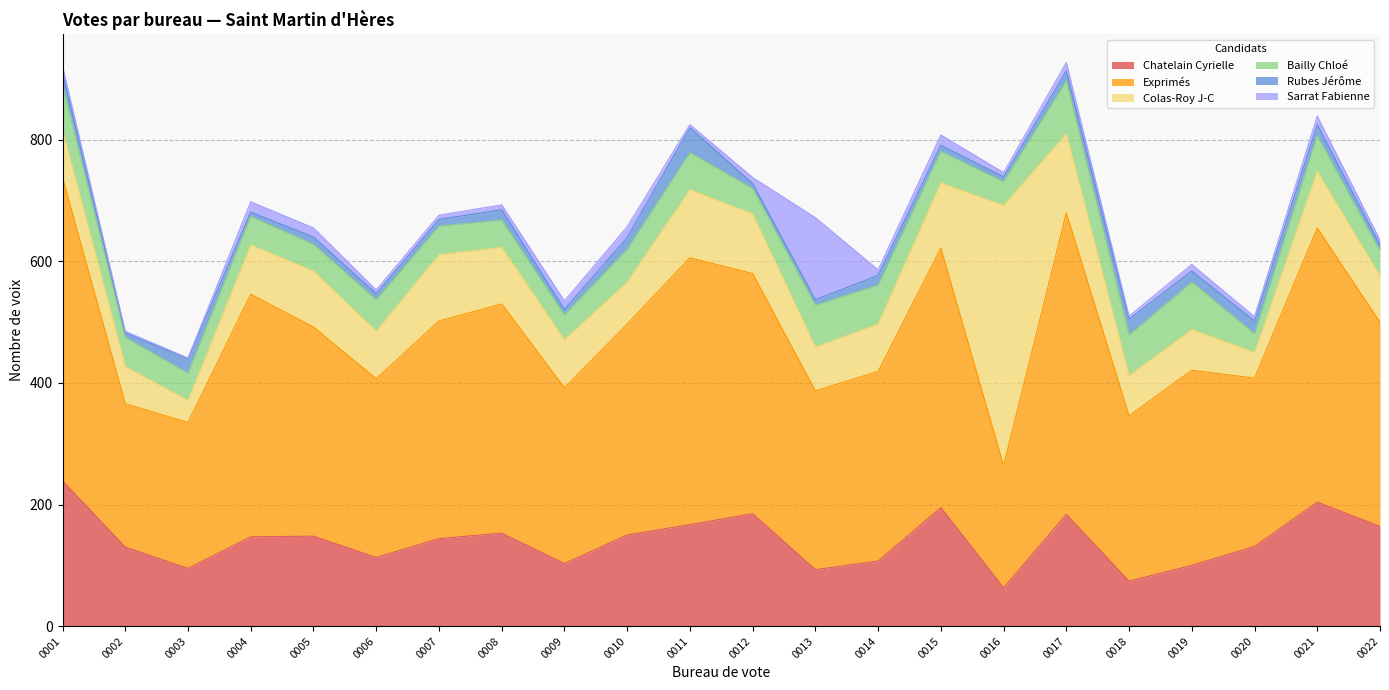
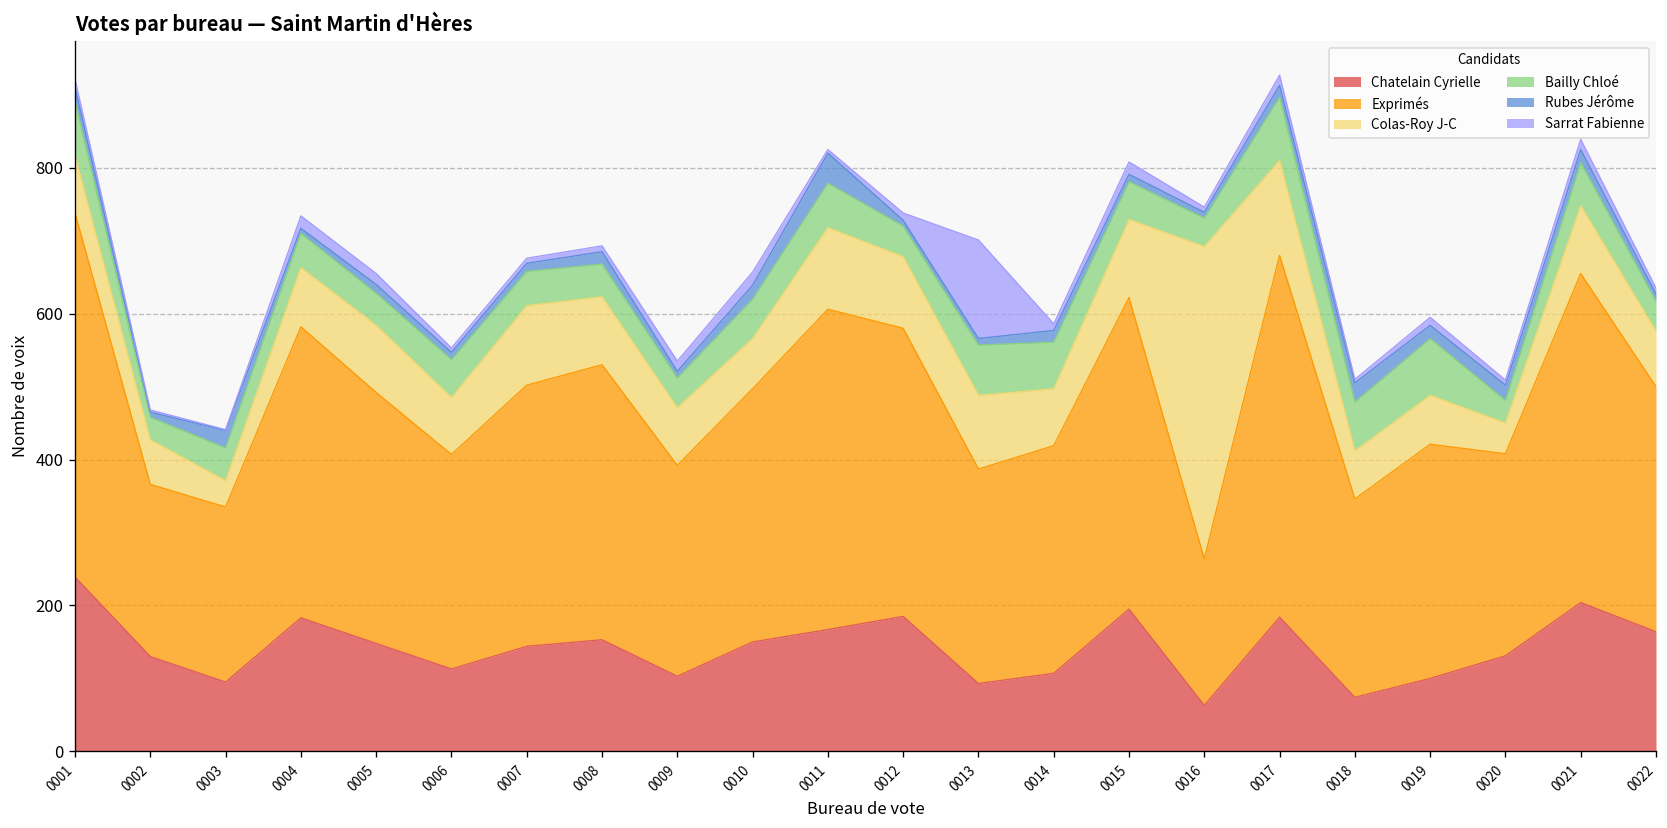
  {
    "Chatelain Cyrielle": {
      "0001": 240,
      "0002": 130,
      "0003": 100,
-     "0004": 150,
+     "0004": 180,
      "0005": 150,
      "0006": 110,
      "0007": 140,
      "0008": 150,
      "0009": 100,
      "0010": 150,
      "0011": 170,
      "0012": 190,
      "0013": 90,
      "0014": 110,
      "0015": 200,
      "0016": 60,
      "0017": 180,
      "0018": 70,
      "0019": 100,
      "0020": 130,
      "0021": 200,
      "0022": 160
    },
    "Exprimés": {
      "0001": 500,
      "0002": 240,
      "0003": 240,
      "0004": 400,
      "0005": 340,
      "0006": 290,
      "0007": 360,
      "0008": 380,
      "0009": 290,
      "0010": 350,
      "0011": 440,
      "0012": 400,
      "0013": 290,
      "0014": 310,
      "0015": 430,
      "0016": 200,
      "0017": 500,
      "0018": 270,
      "0019": 320,
      "0020": 280,
      "0021": 450,
      "0022": 340
    },
    "Colas-Roy J-C": {
      "0001": 80,
      "0002": 60,
      "0003": 40,
      "0004": 80,
      "0005": 90,
      "0006": 80,
      "0007": 110,
      "0008": 90,
      "0009": 80,
      "0010": 70,
      "0011": 110,
      "0012": 100,
-     "0013": 70,
+     "0013": 100,
      "0014": 80,
      "0015": 110,
      "0016": 430,
      "0017": 130,
      "0018": 70,
      "0019": 70,
      "0020": 40,
      "0021": 90,
      "0022": 80
    },
    "Bailly Chloé": {
      "0001": 70,
-     "0002": 50,
+     "0002": 30,
      "0003": 50,
      "0004": 50,
      "0005": 40,
      "0006": 50,
      "0007": 50,
      "0008": 50,
      "0009": 40,
      "0010": 50,
      "0011": 60,
      "0012": 40,
      "0013": 70,
      "0014": 60,
      "0015": 50,
      "0016": 40,
      "0017": 90,
      "0018": 70,
      "0019": 80,
      "0020": 30,
      "0021": 60,
      "0022": 40
    },
    "Rubes Jérôme": {
      "0001": 20,
      "0004": 10,
      "0005": 10,
      "0006": 10,
      "0007": 10,
      "0008": 20,
      "0009": 10,
      "0010": 20,
      "0011": 40,
      "0012": 10,
      "0013": 10,
      "0014": 20,
      "0015": 10,
      "0016": 10,
      "0017": 20,
      "0018": 30,
      "0019": 20,
      "0020": 20,
      "0021": 20,
      "0022": 10
    },
    "Sarrat Fabienne": {
      "0001": 10,
      "0004": 20,
      "0005": 20,
      "0006": 10,
      "0007": 10,
      "0008": 10,
      "0009": 10,
      "0010": 20,
      "0011": 10,
      "0012": 10,
      "0013": 140,
      "0014": 10,
      "0015": 20,
      "0016": 10,
      "0017": 10,
      "0018": 10,
      "0019": 10,
      "0020": 10,
      "0021": 10,
      "0022": 10
    }
  }
